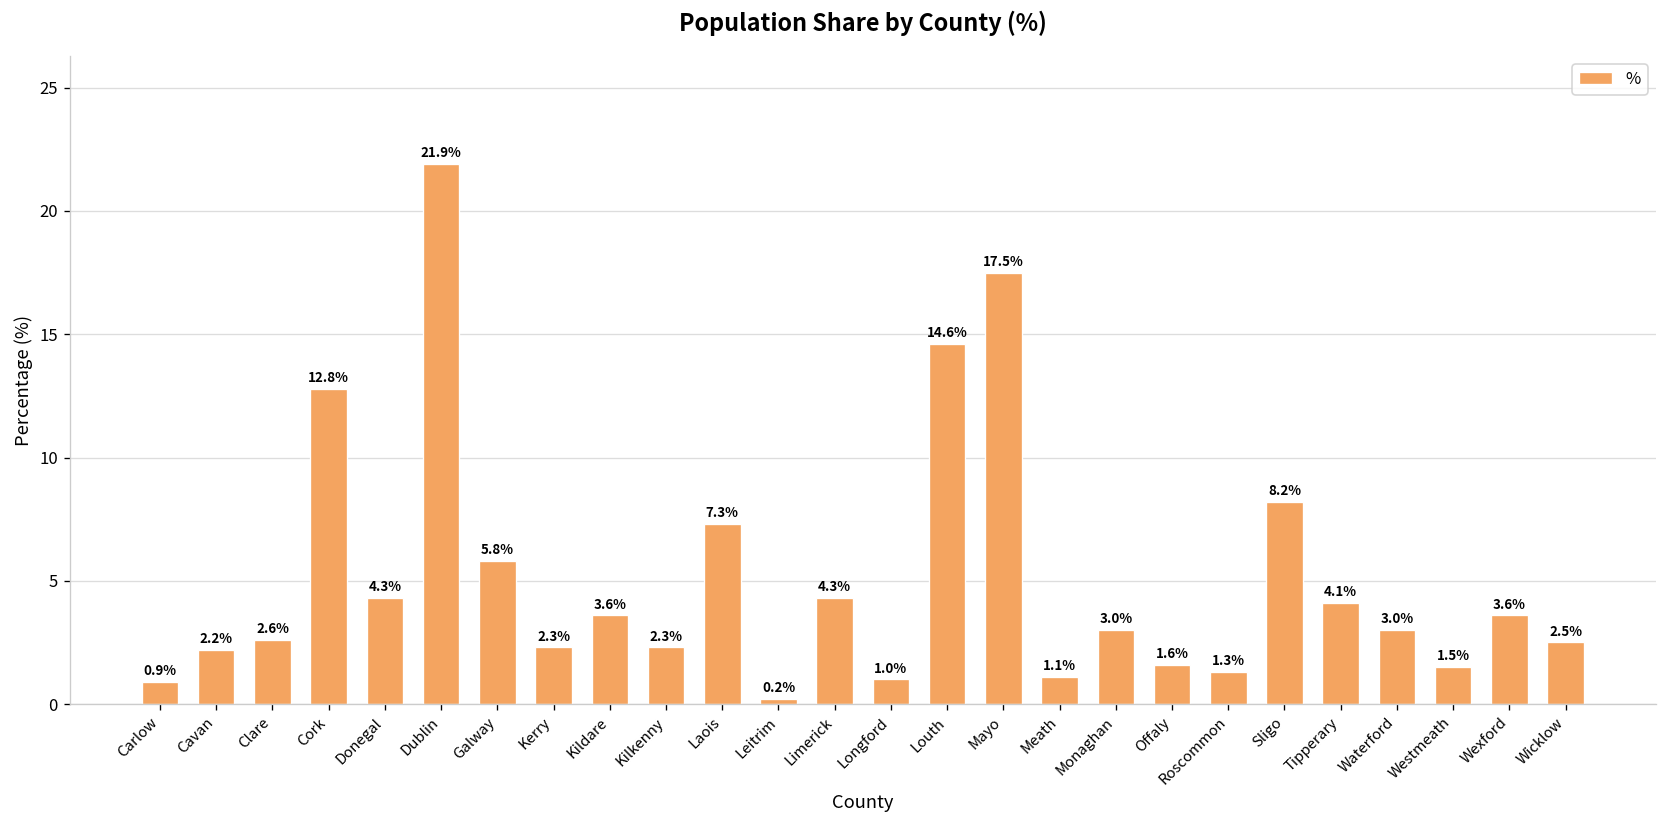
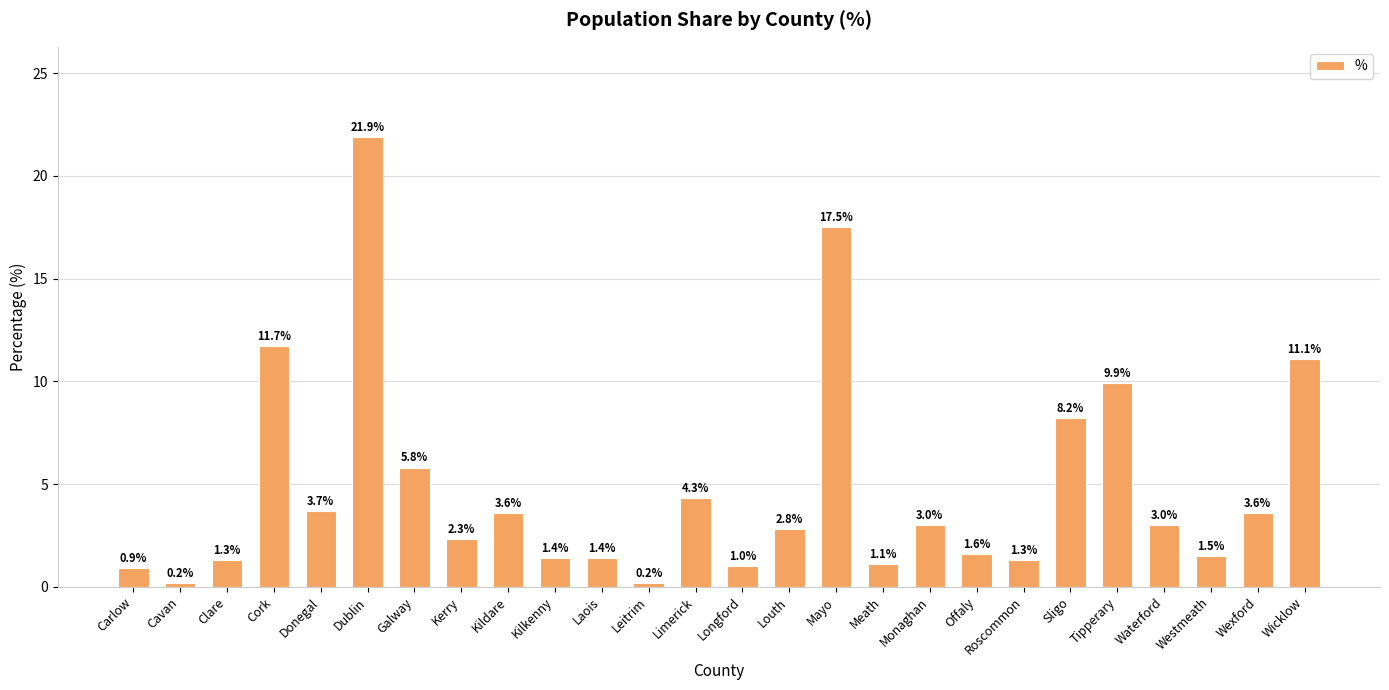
  {
    "Carlow": "0.9%",
-   "Cavan": "2.2%",
-   "Clare": "2.6%",
-   "Cork": "12.8%",
-   "Donegal": "4.3%",
+   "Cavan": "0.2%",
+   "Clare": "1.3%",
+   "Cork": "11.7%",
+   "Donegal": "3.7%",
    "Dublin": "21.9%",
    "Galway": "5.8%",
    "Kerry": "2.3%",
    "Kildare": "3.6%",
-   "Kilkenny": "2.3%",
-   "Laois": "7.3%",
+   "Kilkenny": "1.4%",
+   "Laois": "1.4%",
    "Leitrim": "0.2%",
    "Limerick": "4.3%",
    "Longford": "1.0%",
-   "Louth": "14.6%",
+   "Louth": "2.8%",
    "Mayo": "17.5%",
    "Meath": "1.1%",
    "Monaghan": "3.0%",
    "Offaly": "1.6%",
    "Roscommon": "1.3%",
    "Sligo": "8.2%",
-   "Tipperary": "4.1%",
+   "Tipperary": "9.9%",
    "Waterford": "3.0%",
    "Westmeath": "1.5%",
    "Wexford": "3.6%",
-   "Wicklow": "2.5%"
+   "Wicklow": "11.1%"
  }
